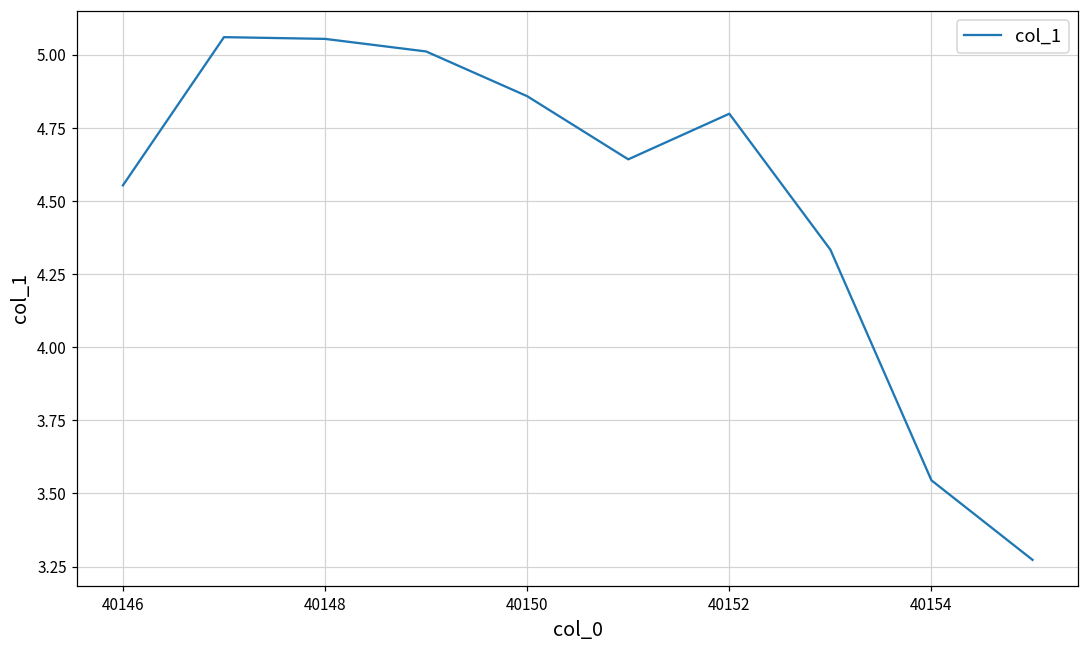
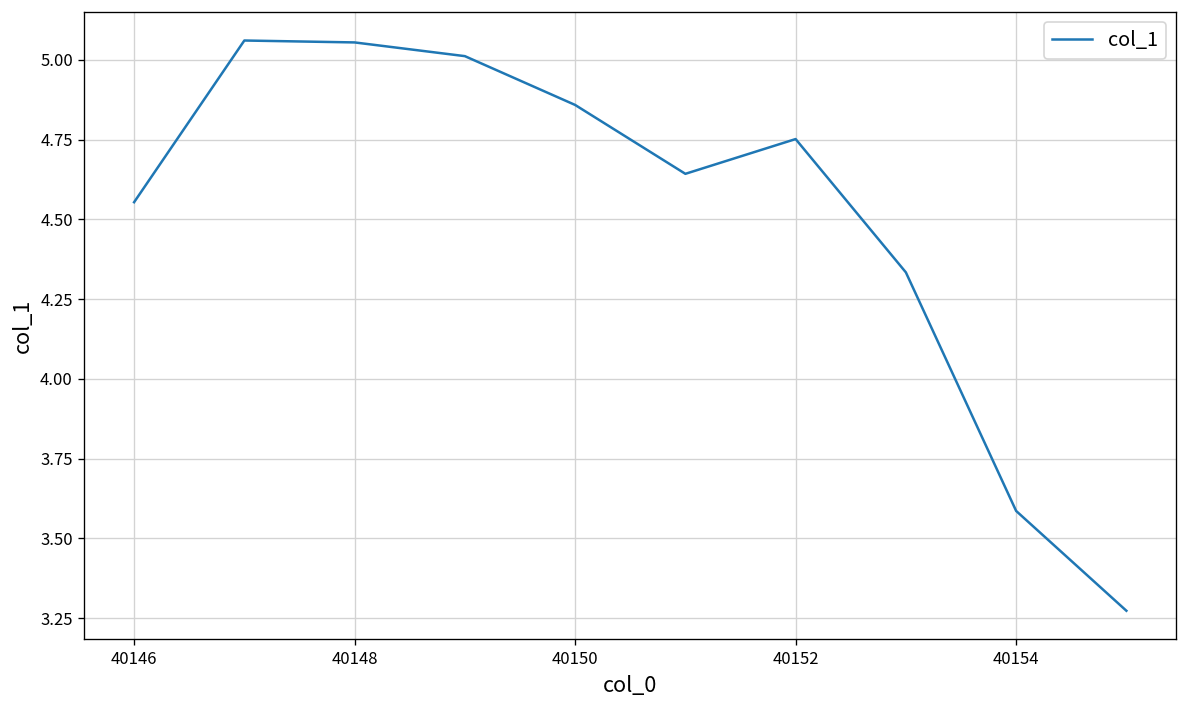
  {
    "40146": 4.55,
    "40148": 5.06,
    "40150": 4.86,
-   "40152": 4.80,
-   "40154": 3.55
+   "40152": 4.75,
+   "40154": 3.59
  }
